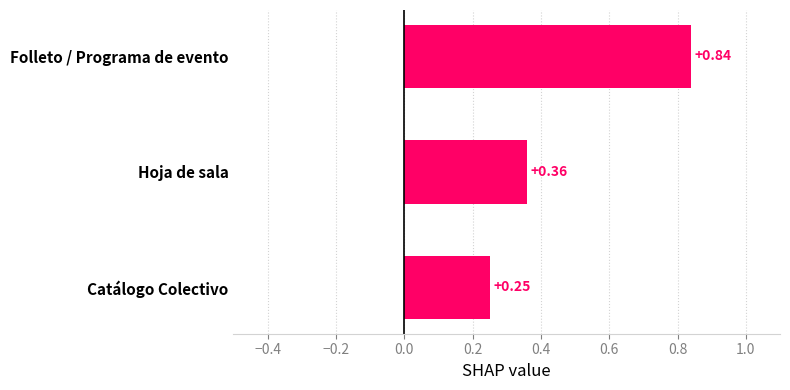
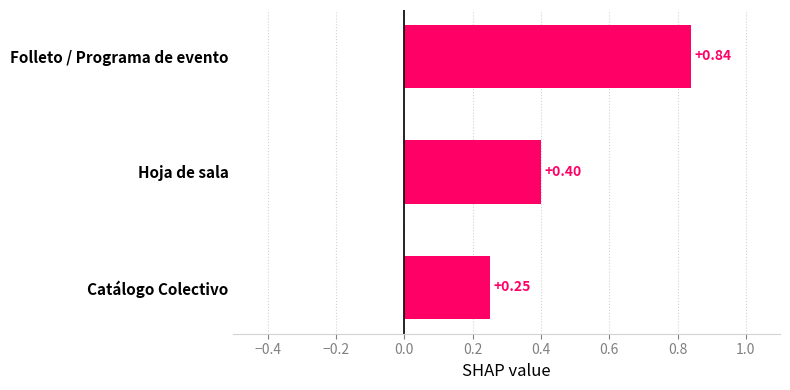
  {
    "Folleto / Programa de evento": "+0.84",
-   "Hoja de sala": "+0.36",
+   "Hoja de sala": "+0.40",
    "Catálogo Colectivo": "+0.25"
  }
